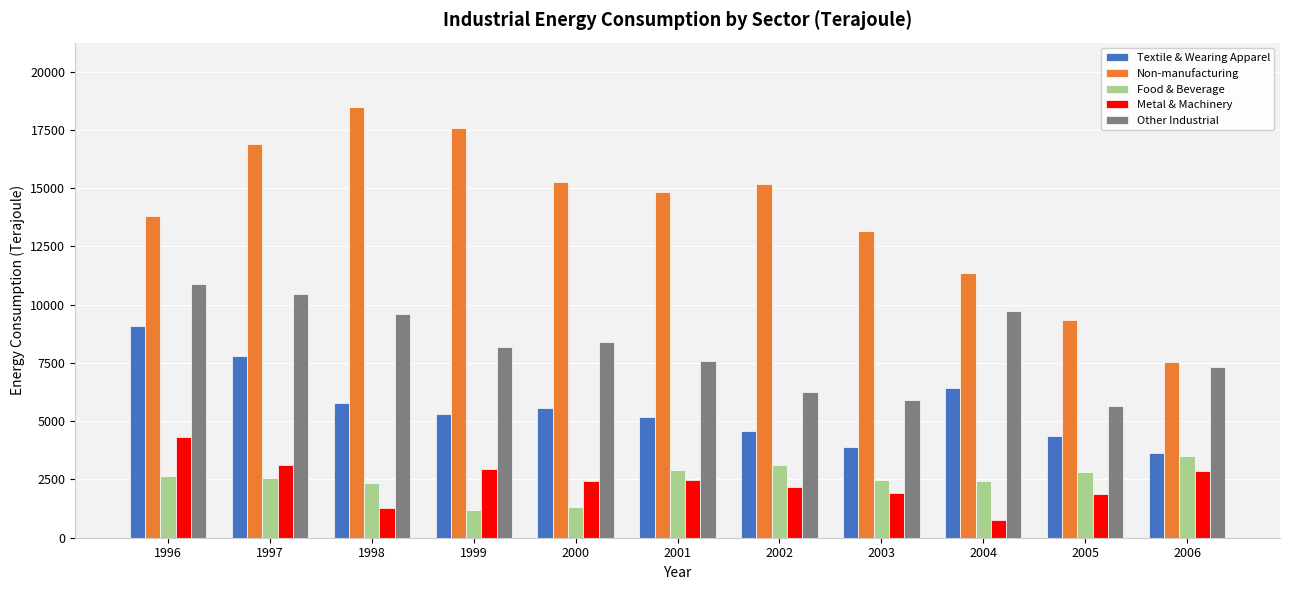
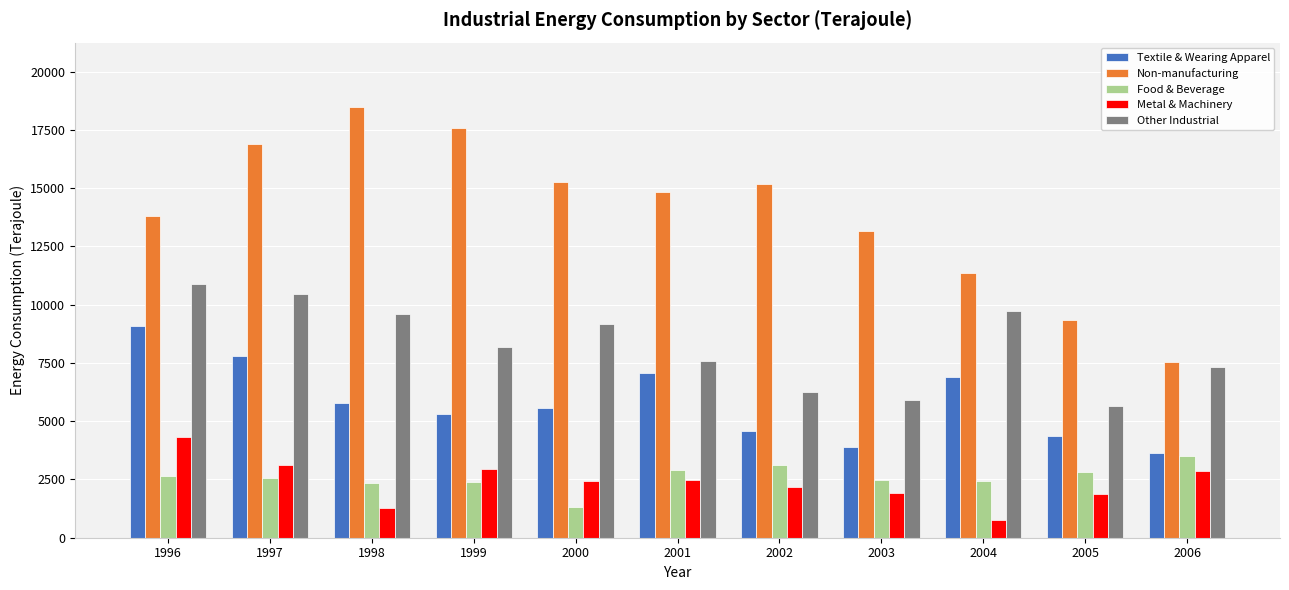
  {
    "Textile & Wearing Apparel": {
      "1996": 9100,
      "1997": 7800,
      "1998": 5800,
      "1999": 5300,
      "2000": 5600,
-     "2001": 5200,
+     "2001": 7100,
      "2002": 4600,
      "2003": 3900,
-     "2004": 6400,
+     "2004": 6900,
      "2005": 4300,
      "2006": 3600
    },
    "Non-manufacturing": {
      "1996": 13800,
      "1997": 16900,
      "1998": 18500,
      "1999": 17600,
      "2000": 15300,
      "2001": 14900,
      "2002": 15200,
      "2003": 13200,
      "2004": 11400,
      "2005": 9300,
      "2006": 7500
    },
    "Food & Beverage": {
      "1996": 2600,
      "1997": 2600,
      "1998": 2400,
-     "1999": 1200,
+     "1999": 2400,
      "2000": 1300,
      "2001": 2900,
      "2002": 3100,
      "2003": 2500,
      "2004": 2400,
      "2005": 2800,
      "2006": 3500
    },
    "Metal & Machinery": {
      "1996": 4300,
      "1997": 3100,
      "1998": 1300,
      "1999": 2900,
      "2000": 2500,
      "2001": 2500,
      "2002": 2200,
      "2003": 1900,
      "2004": 800,
      "2005": 1900,
      "2006": 2900
    },
    "Other Industrial": {
      "1996": 10900,
      "1997": 10400,
      "1998": 9600,
      "1999": 8200,
-     "2000": 8400,
+     "2000": 9200,
      "2001": 7600,
      "2002": 6200,
      "2003": 5900,
      "2004": 9700,
      "2005": 5600,
      "2006": 7300
    }
  }
